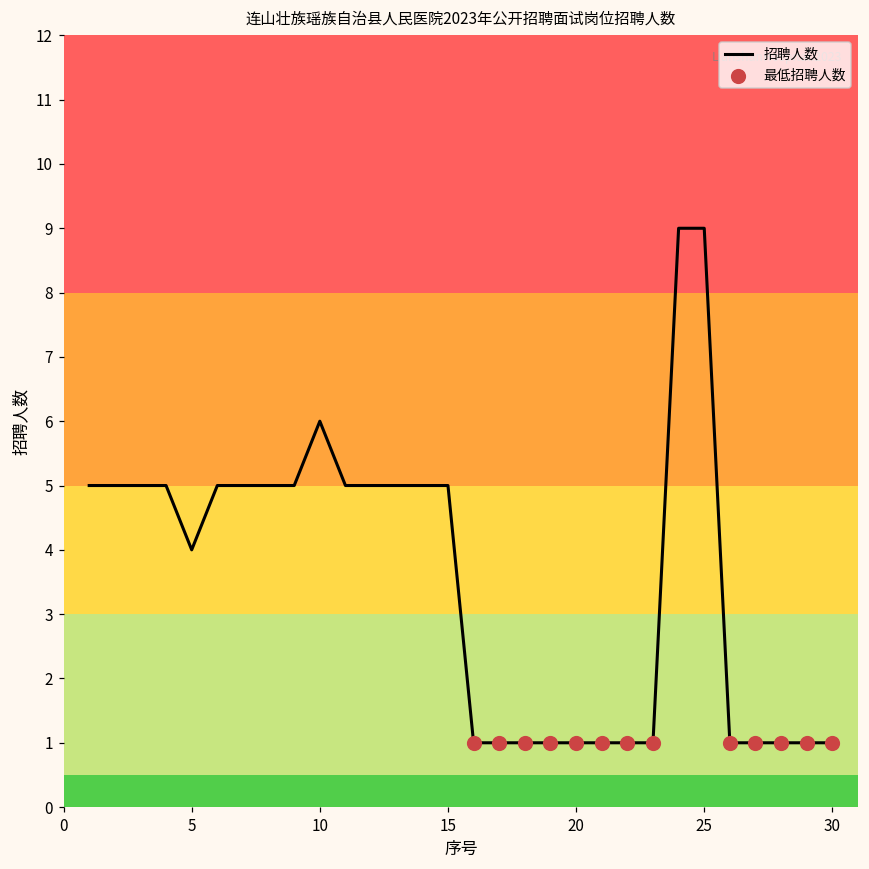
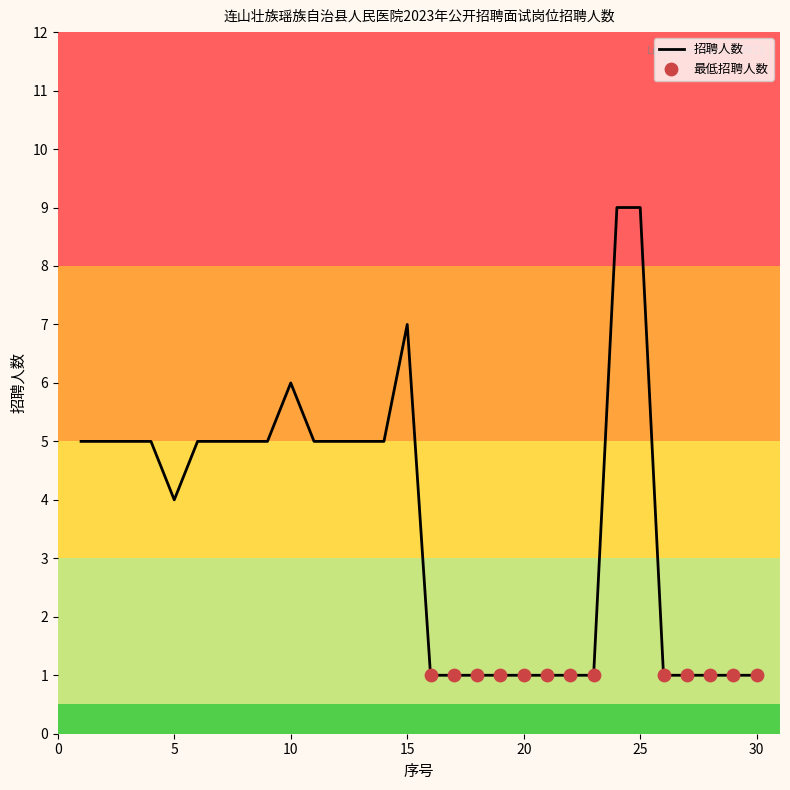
  {
    "招聘人数": {
      "5": 4,
      "10": 6,
-     "15": 5,
+     "15": 7,
      "25": 9
    }
  }
